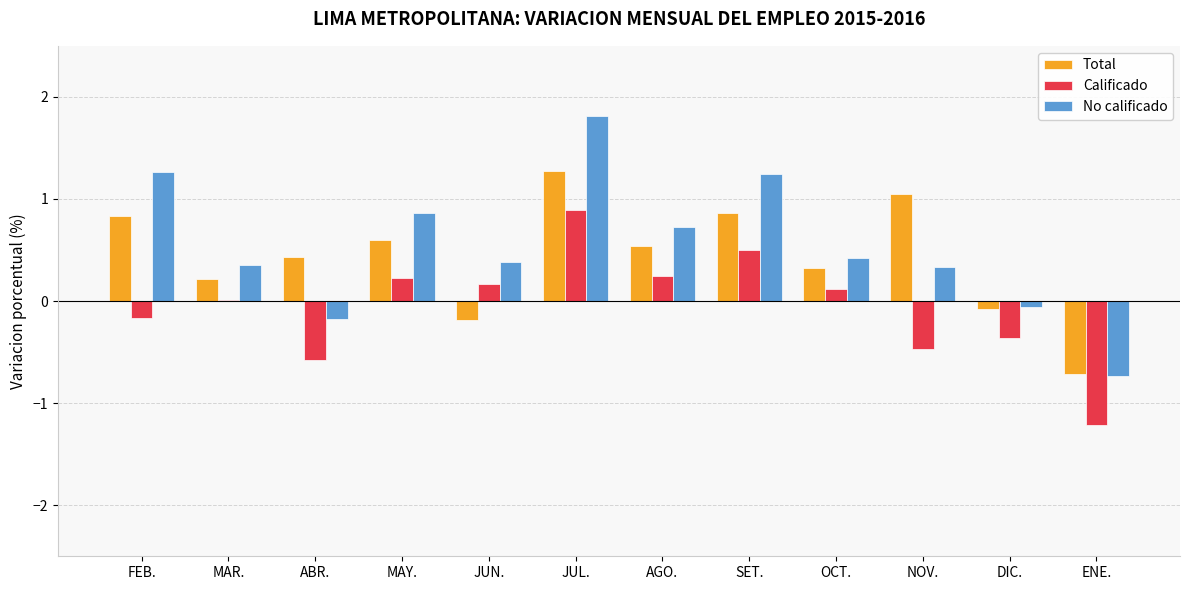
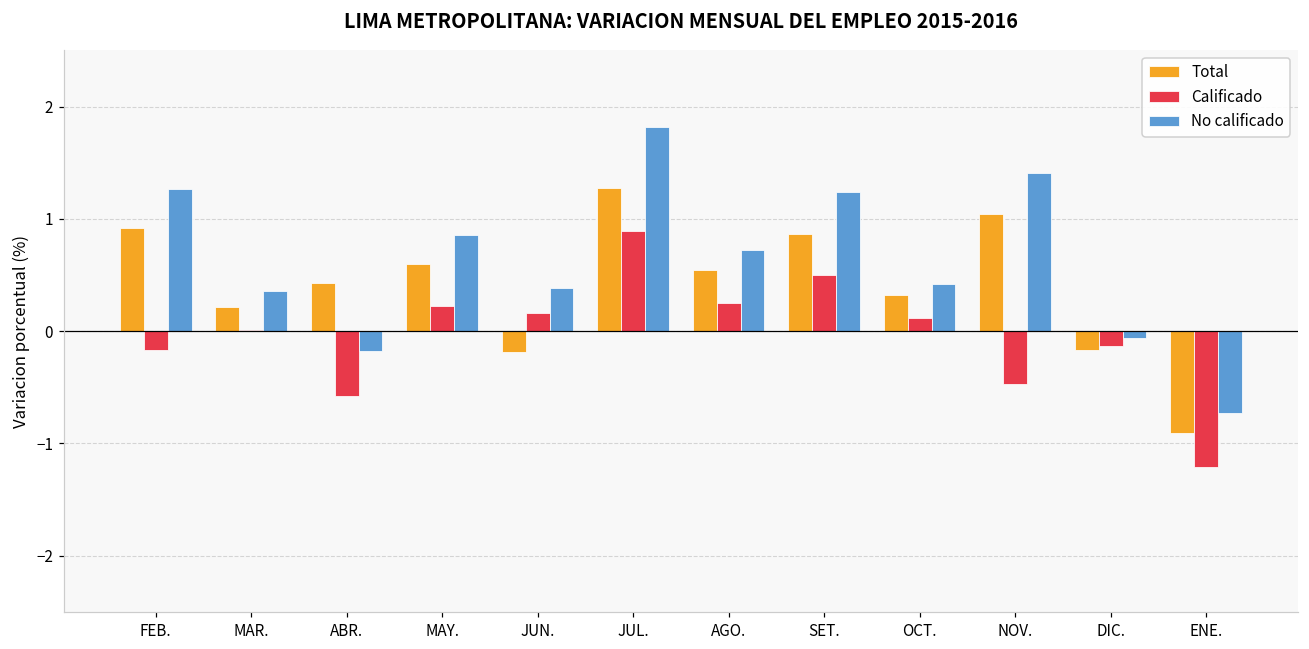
  {
    "Total": {
-     "FEB.": 0.83,
+     "FEB.": 0.92,
      "MAR.": 0.22,
      "ABR.": 0.43,
      "MAY.": 0.59,
      "JUN.": -0.19,
      "JUL.": 1.27,
      "AGO.": 0.54,
      "SET.": 0.87,
      "OCT.": 0.32,
      "NOV.": 1.05,
-     "DIC.": -0.08,
-     "ENE.": -0.72
+     "DIC.": -0.17,
+     "ENE.": -0.90
    },
    "Calificado": {
      "FEB.": -0.17,
      "ABR.": -0.58,
      "MAY.": 0.22,
      "JUN.": 0.16,
      "JUL.": 0.89,
      "AGO.": 0.25,
      "SET.": 0.50,
      "OCT.": 0.12,
      "NOV.": -0.47,
-     "DIC.": -0.36,
+     "DIC.": -0.13,
      "ENE.": -1.21
    },
    "No calificado": {
      "FEB.": 1.27,
      "MAR.": 0.35,
      "ABR.": -0.17,
      "MAY.": 0.86,
      "JUN.": 0.38,
      "JUL.": 1.81,
      "AGO.": 0.72,
      "SET.": 1.24,
      "OCT.": 0.42,
-     "NOV.": 0.33,
+     "NOV.": 1.41,
      "DIC.": -0.06,
      "ENE.": -0.73
    }
  }
